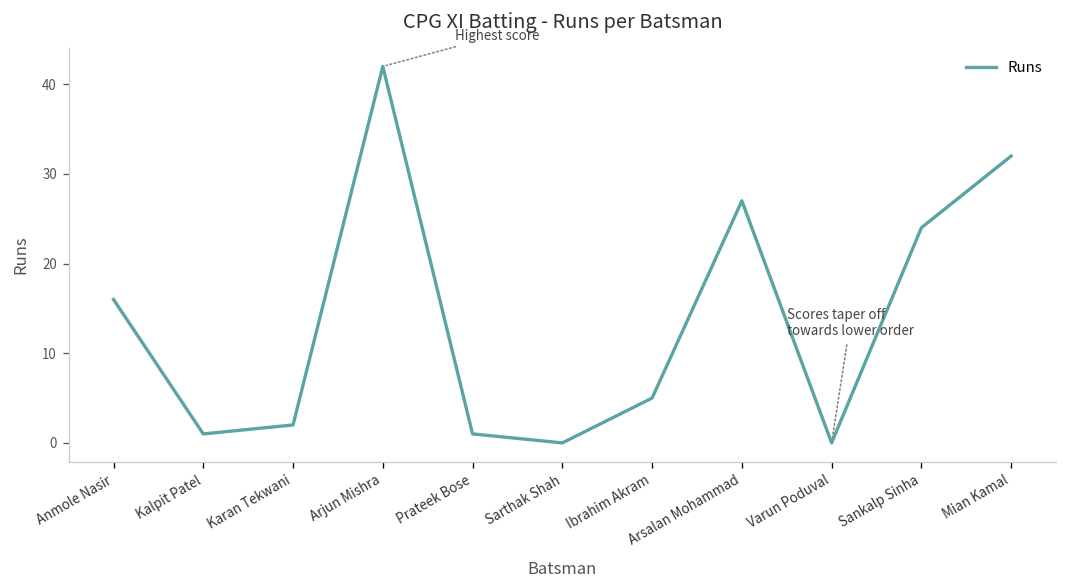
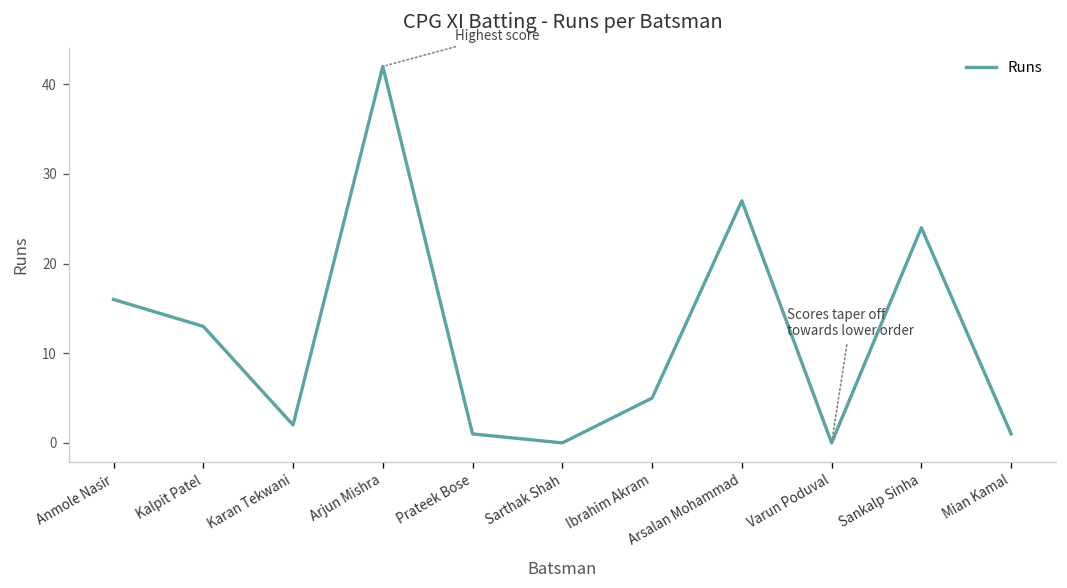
  {
    "Anmole Nasir": 16,
-   "Kalpit Patel": 1,
+   "Kalpit Patel": 13,
    "Karan Tekwani": 2,
    "Arjun Mishra": 42,
    "Prateek Bose": 1,
    "Sarthak Shah": 0,
    "Ibrahim Akram": 5,
    "Arsalan Mohammad": 27,
    "Varun Poduval": 0,
    "Sankalp Sinha": 24,
-   "Mian Kamal": 32
+   "Mian Kamal": 1
  }
